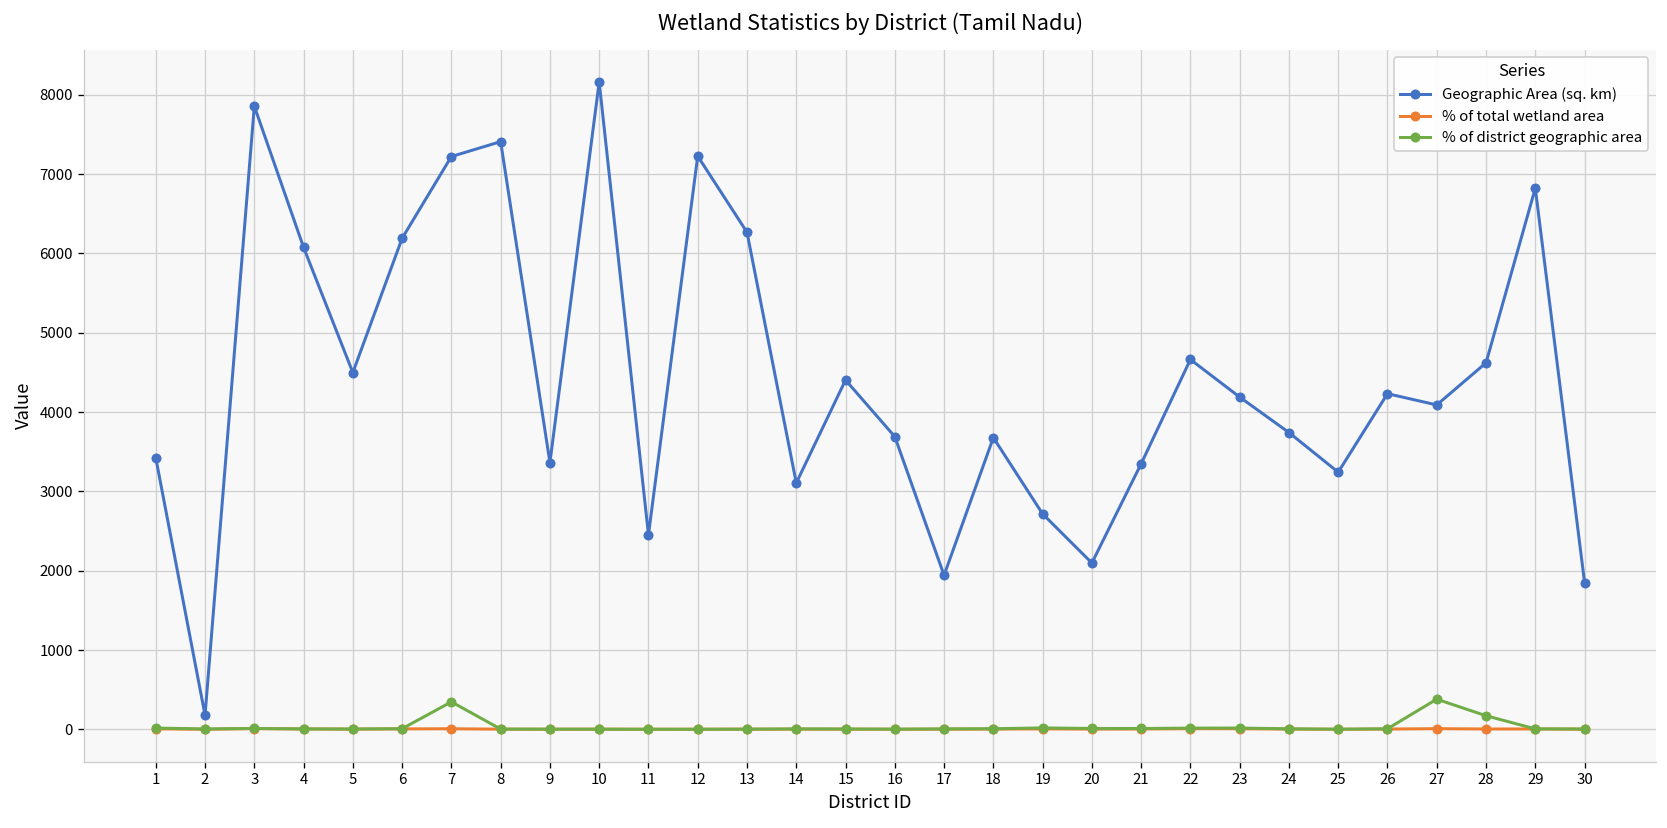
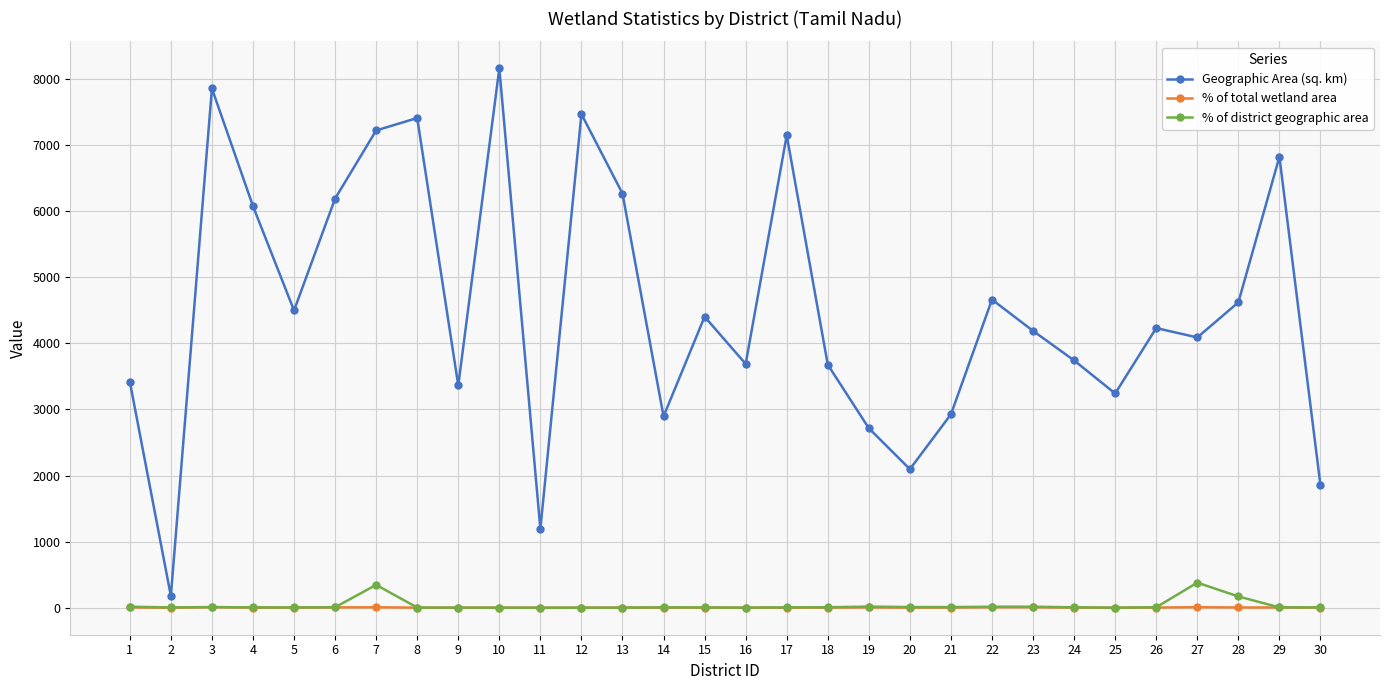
  {
    "Geographic Area (sq. km)": {
      "1": 3400,
      "2": 200,
      "3": 7900,
      "4": 6100,
      "5": 4500,
      "6": 6200,
      "7": 7200,
      "8": 7400,
      "9": 3400,
      "10": 8200,
-     "11": 2500,
-     "12": 7200,
+     "11": 1200,
+     "12": 7500,
      "13": 6300,
-     "14": 3100,
+     "14": 2900,
      "15": 4400,
      "16": 3700,
-     "17": 1900,
+     "17": 7100,
      "18": 3700,
      "19": 2700,
      "20": 2100,
-     "21": 3300,
+     "21": 2900,
      "22": 4700,
      "23": 4200,
      "24": 3700,
      "25": 3200,
      "26": 4200,
      "27": 4100,
      "28": 4600,
      "29": 6800,
      "30": 1900
    },
    "% of total wetland area": {
      "7": 0,
      "27": 0,
      "28": 0
    },
    "% of district geographic area": {
      "7": 300,
      "27": 400,
      "28": 200
    }
  }
